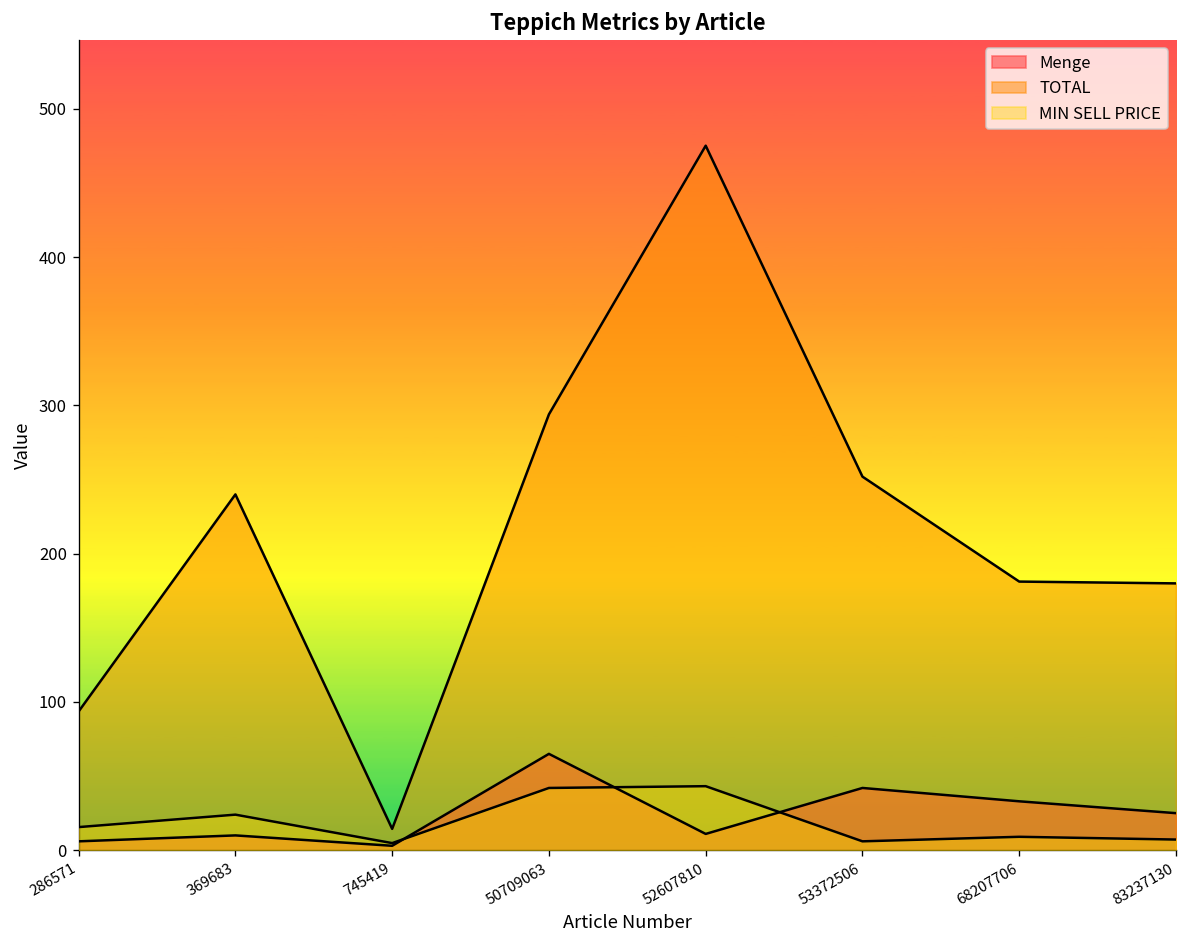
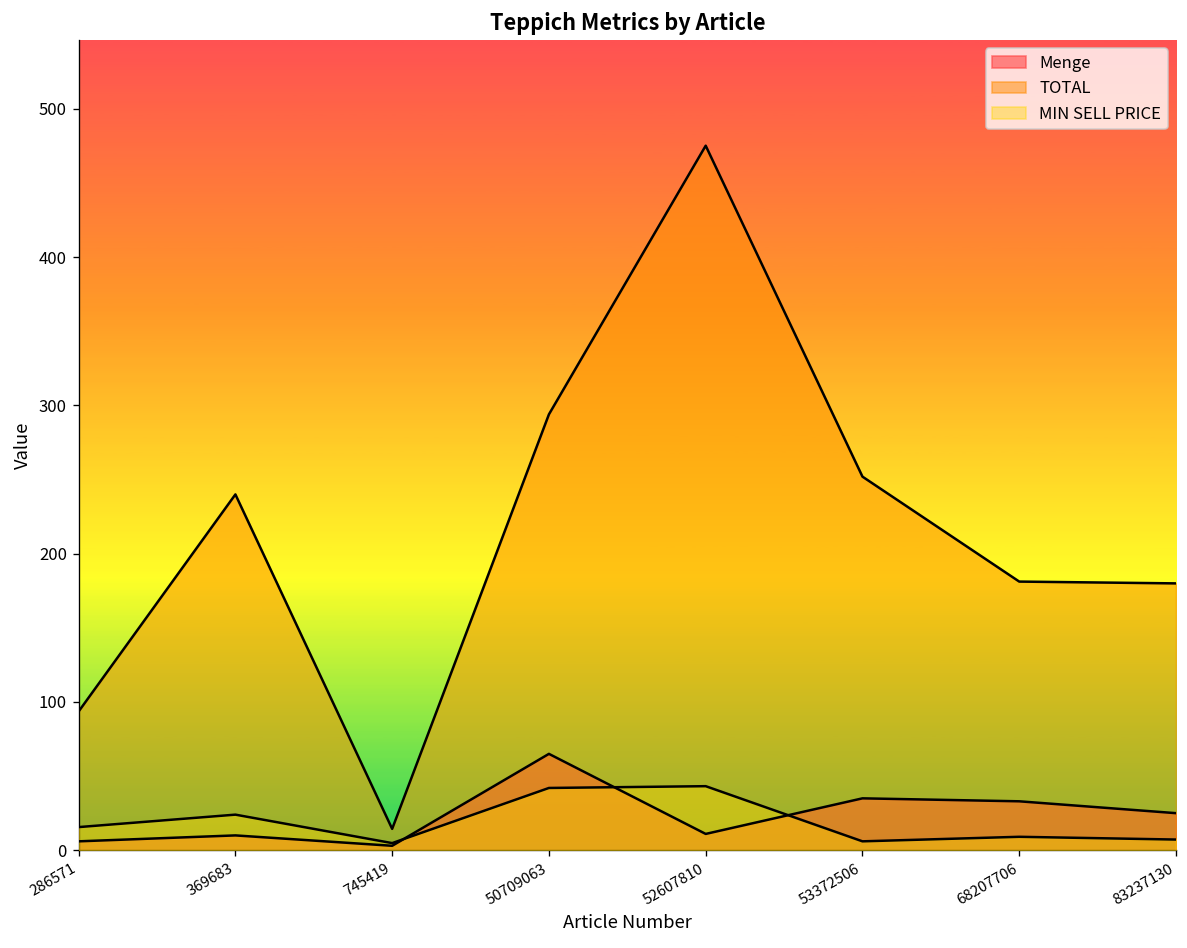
  {
    "Menge": {
      "286571": 6,
      "369683": 10,
      "50709063": 65,
      "52607810": 11,
-     "53372506": 42,
+     "53372506": 35,
      "68207706": 33,
      "83237130": 25
    }
  }
